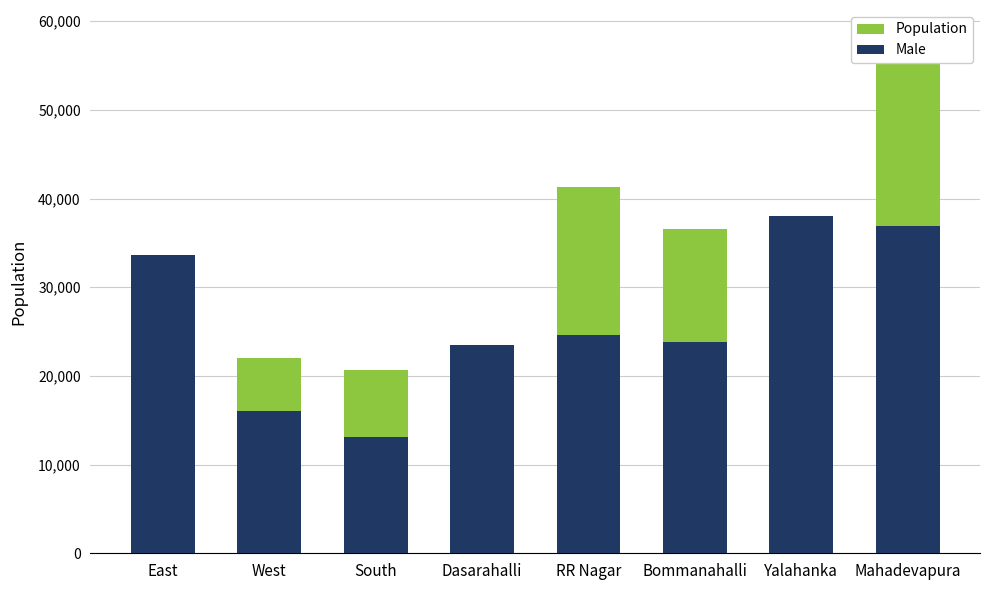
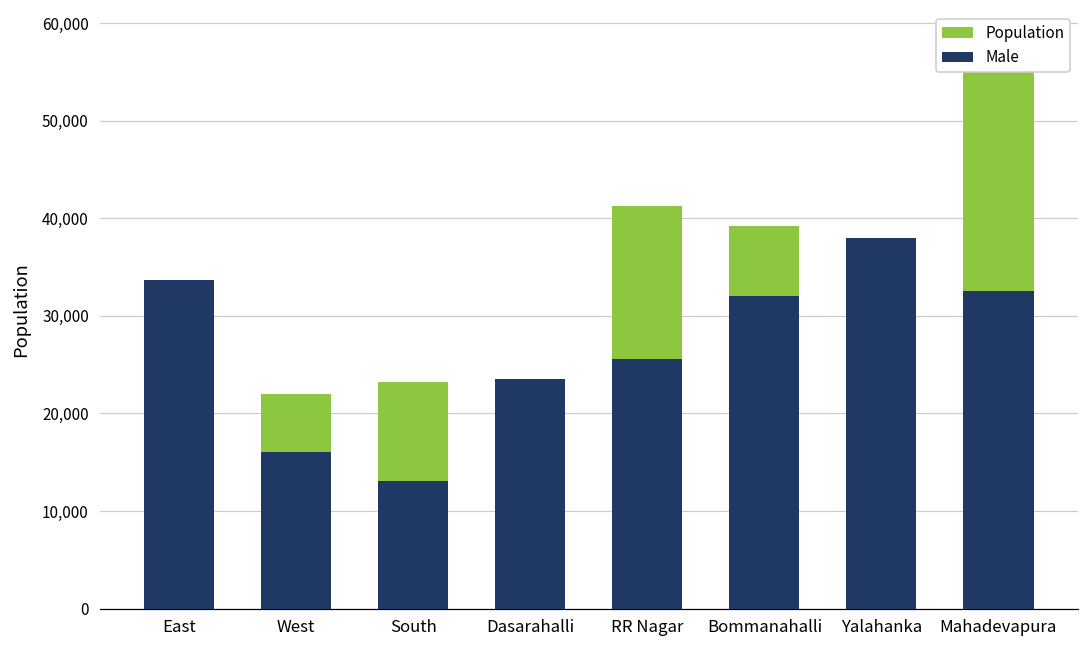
  {
    "Population": {
      "West": "22,000",
-     "South": "21,000",
+     "South": "23,000",
      "RR Nagar": "41,000",
-     "Bommanahalli": "37,000"
+     "Bommanahalli": "39,000"
    },
    "Male": {
      "East": "34,000",
      "Dasarahalli": "24,000",
-     "RR Nagar": "25,000",
-     "Bommanahalli": "24,000",
+     "RR Nagar": "26,000",
+     "Bommanahalli": "32,000",
      "Yalahanka": "38,000",
-     "Mahadevapura": "37,000"
+     "Mahadevapura": "33,000"
    }
  }
